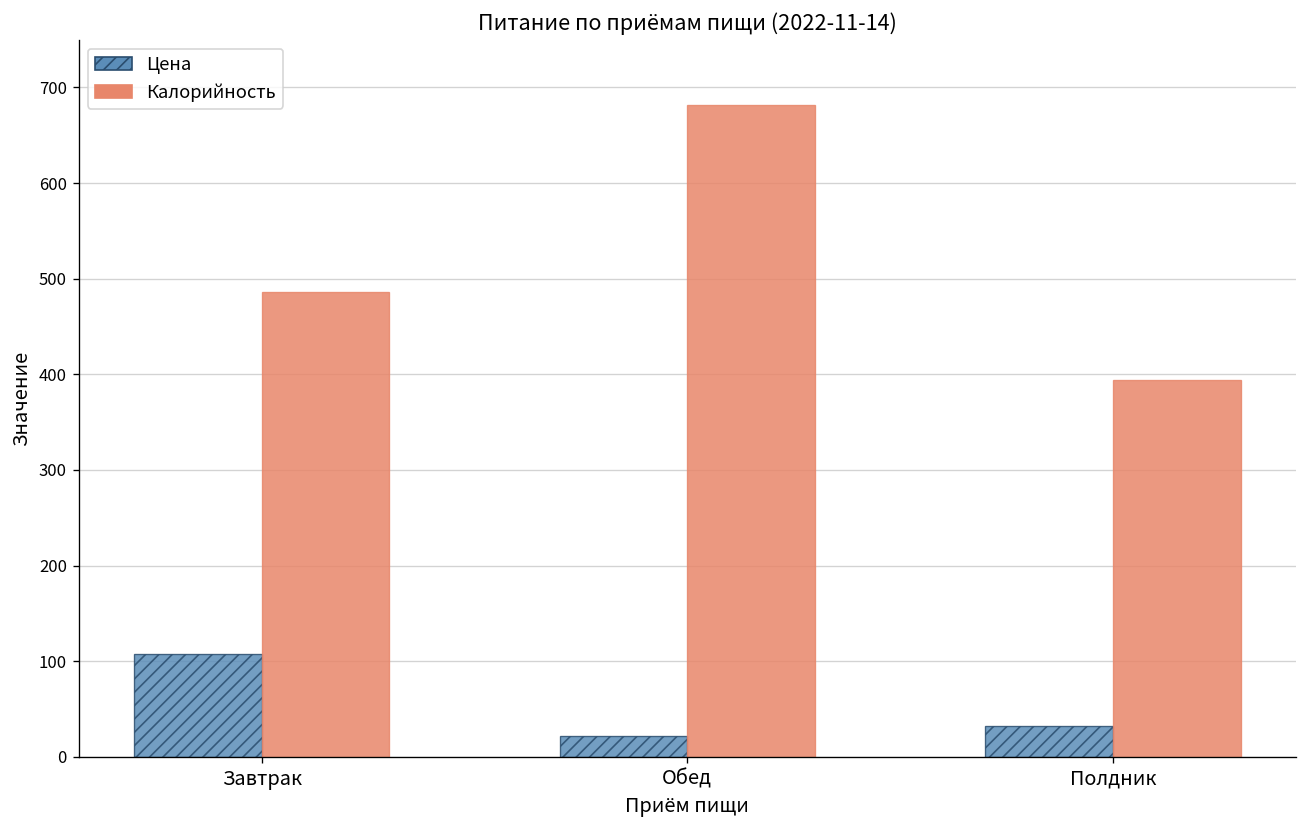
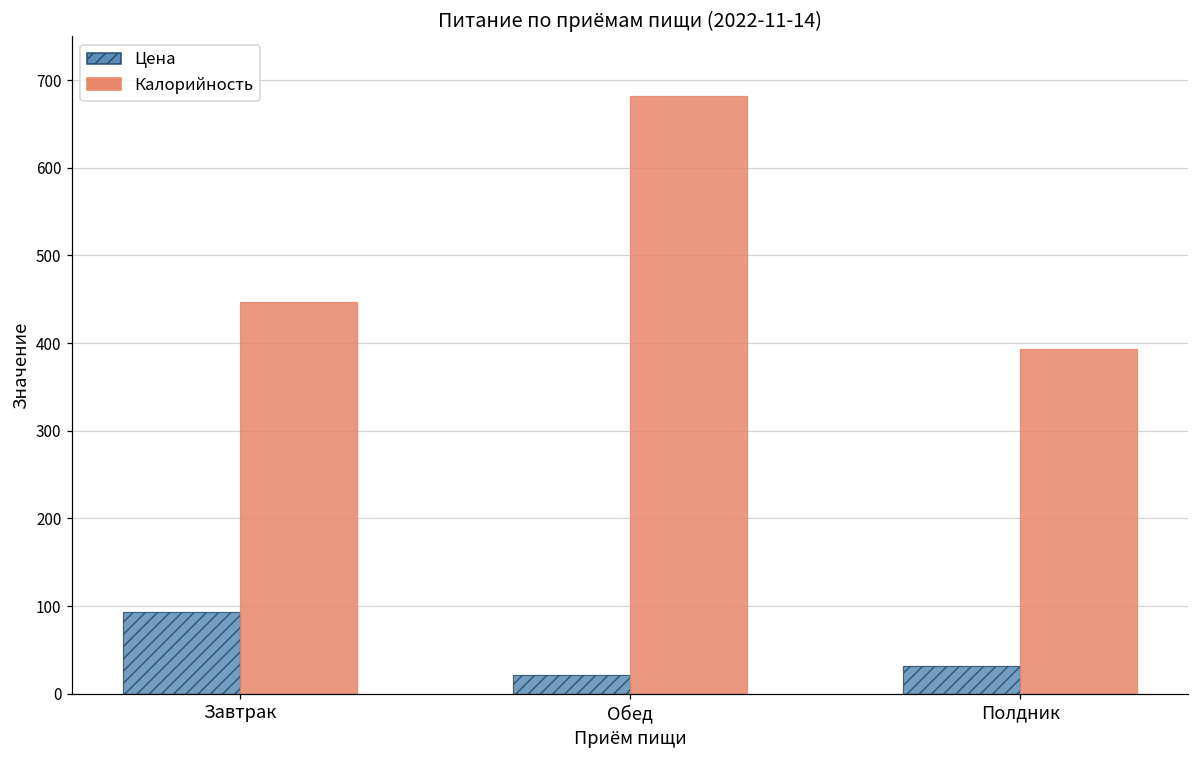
  {
    "Цена": {
-     "Завтрак": 110,
+     "Завтрак": 90,
      "Обед": 20,
      "Полдник": 30
    },
    "Калорийность": {
-     "Завтрак": 490,
+     "Завтрак": 450,
      "Обед": 680,
      "Полдник": 390
    }
  }
